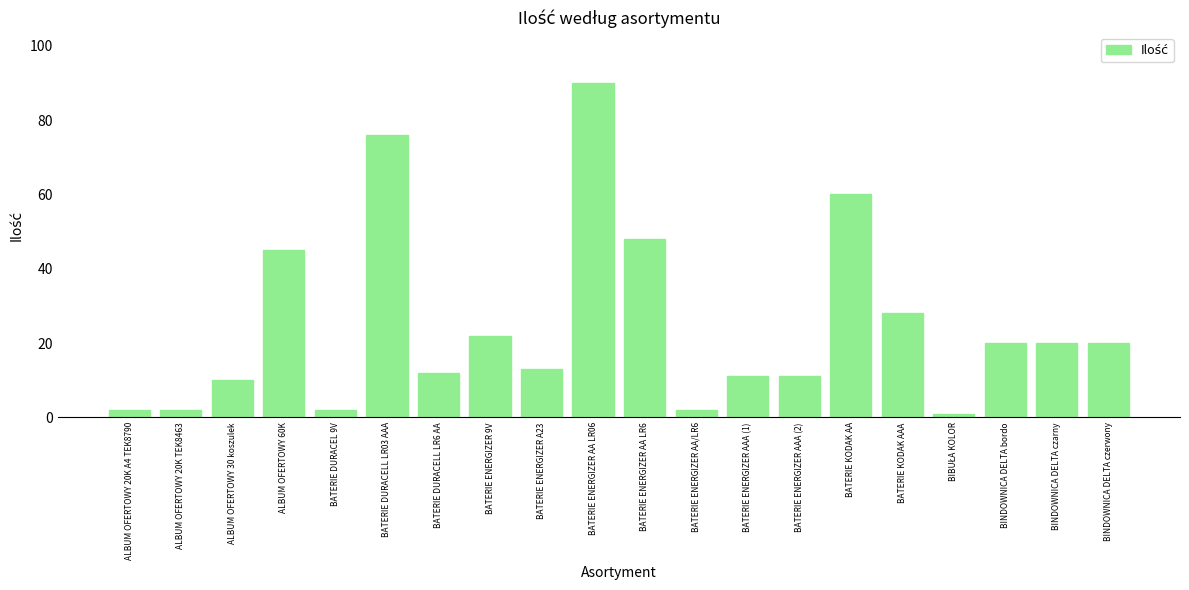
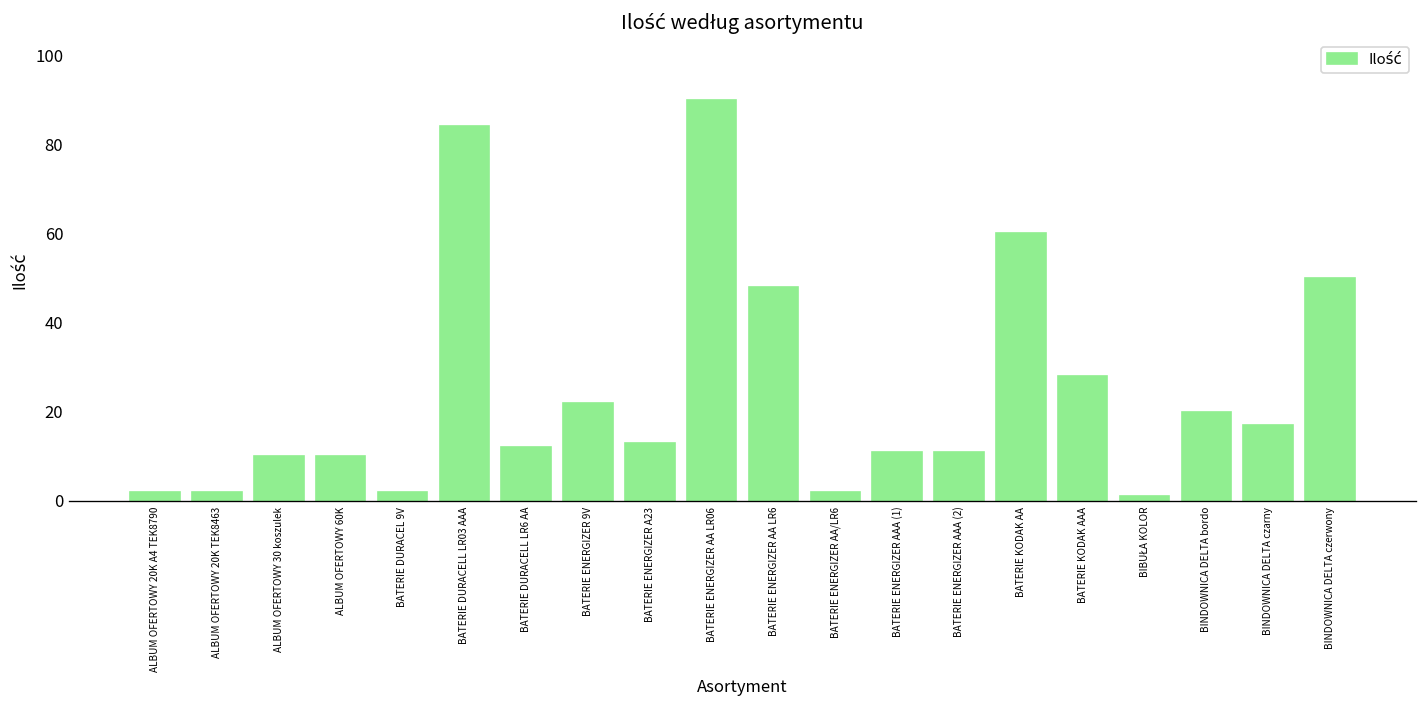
  {
    "ALBUM OFERTOWY 20K A4 TEK8790": 2,
    "ALBUM OFERTOWY 20K TEK8463": 2,
    "ALBUM OFERTOWY 30 koszulek": 10,
-   "ALBUM OFERTOWY 60K": 45,
+   "ALBUM OFERTOWY 60K": 10,
    "BATERIE DURACEL 9V": 2,
-   "BATERIE DURACELL LR03 AAA": 76,
+   "BATERIE DURACELL LR03 AAA": 84,
    "BATERIE DURACELL LR6 AA": 12,
    "BATERIE ENERGIZER 9V": 22,
    "BATERIE ENERGIZER A23": 13,
    "BATERIE ENERGIZER AA LR06": 90,
    "BATERIE ENERGIZER AA LR6": 48,
    "BATERIE ENERGIZER AA/LR6": 2,
    "BATERIE ENERGIZER AAA (1)": 11,
    "BATERIE ENERGIZER AAA (2)": 11,
    "BATERIE KODAK AA": 60,
    "BATERIE KODAK AAA": 28,
    "BIBUŁA KOLOR": 1,
    "BINDOWNICA DELTA bordo": 20,
-   "BINDOWNICA DELTA czarny": 20,
-   "BINDOWNICA DELTA czerwony": 20
+   "BINDOWNICA DELTA czarny": 17,
+   "BINDOWNICA DELTA czerwony": 50
  }
